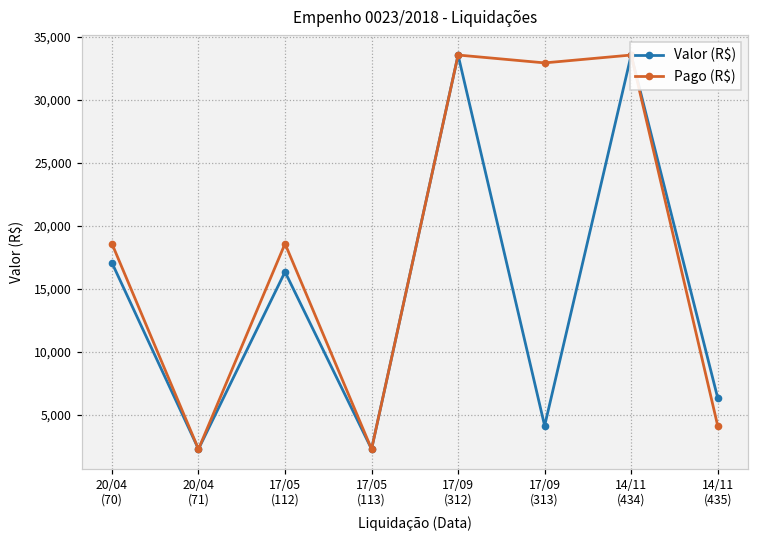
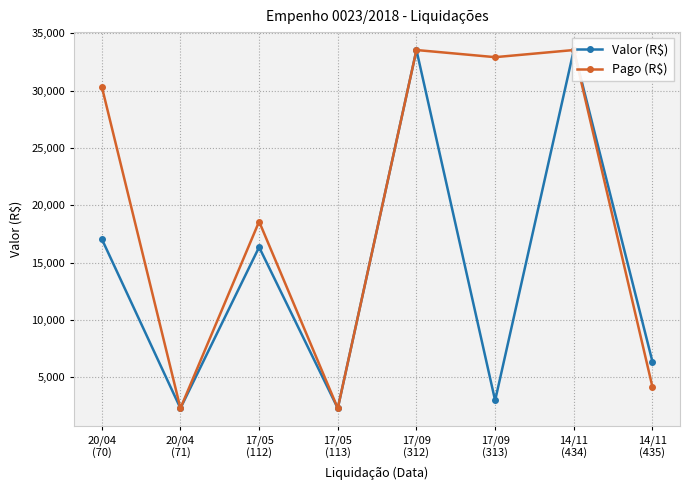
  {
    "Valor (R$)": {
      "20/04 (70)": "17,100",
      "17/05 (112)": "16,400",
-     "17/09 (313)": "4,100",
+     "17/09 (313)": "3,000",
      "14/11 (435)": "6,400"
    },
    "Pago (R$)": {
-     "20/04 (70)": "18,600",
+     "20/04 (70)": "30,400",
      "17/05 (112)": "18,600",
      "17/09 (313)": "32,900",
      "14/11 (435)": "4,100"
    }
  }
